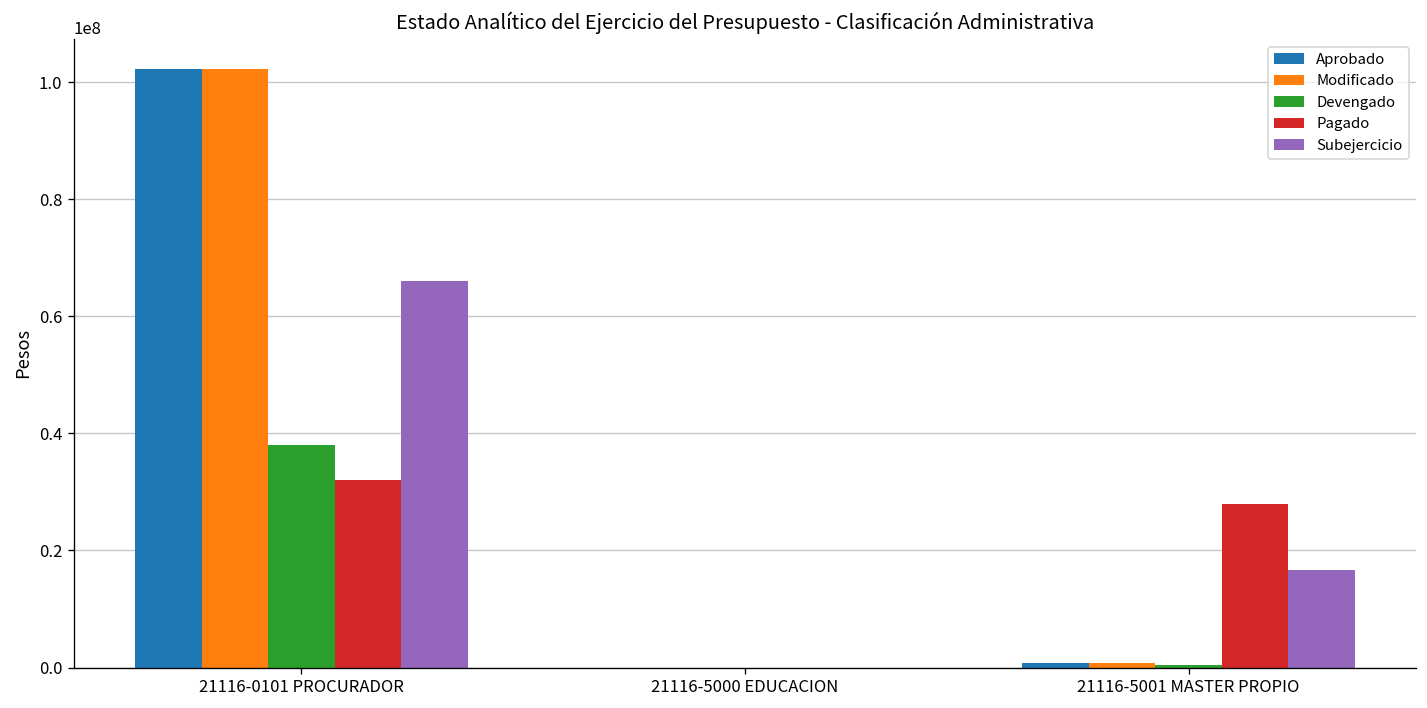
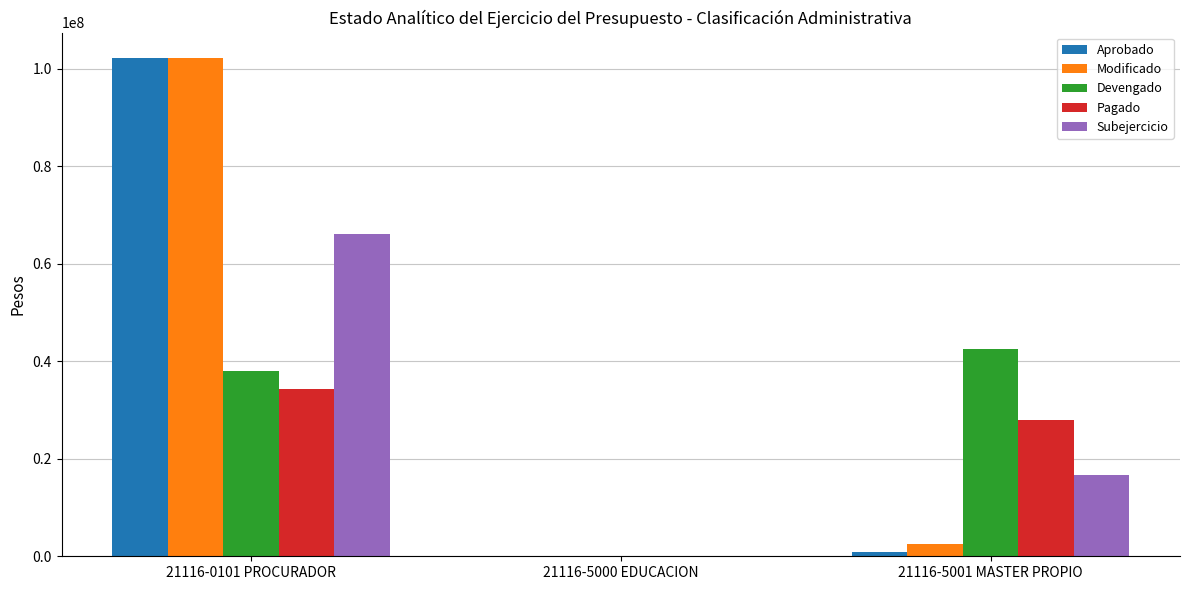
  {
    "Aprobado": {
      "21116-0101 PROCURADOR": 102000000,
      "21116-5000 EDUCACION": 0,
      "21116-5001 MASTER PROPIO": 1000000
    },
    "Modificado": {
      "21116-0101 PROCURADOR": 102000000,
      "21116-5000 EDUCACION": 0,
-     "21116-5001 MASTER PROPIO": 1000000
+     "21116-5001 MASTER PROPIO": 3000000
    },
    "Devengado": {
      "21116-0101 PROCURADOR": 38000000,
      "21116-5000 EDUCACION": 0,
-     "21116-5001 MASTER PROPIO": 1000000
+     "21116-5001 MASTER PROPIO": 42000000
    },
    "Pagado": {
-     "21116-0101 PROCURADOR": 32000000,
+     "21116-0101 PROCURADOR": 34000000,
      "21116-5000 EDUCACION": 0,
      "21116-5001 MASTER PROPIO": 28000000
    },
    "Subejercicio": {
      "21116-0101 PROCURADOR": 66000000,
      "21116-5000 EDUCACION": 0,
      "21116-5001 MASTER PROPIO": 17000000
    }
  }
